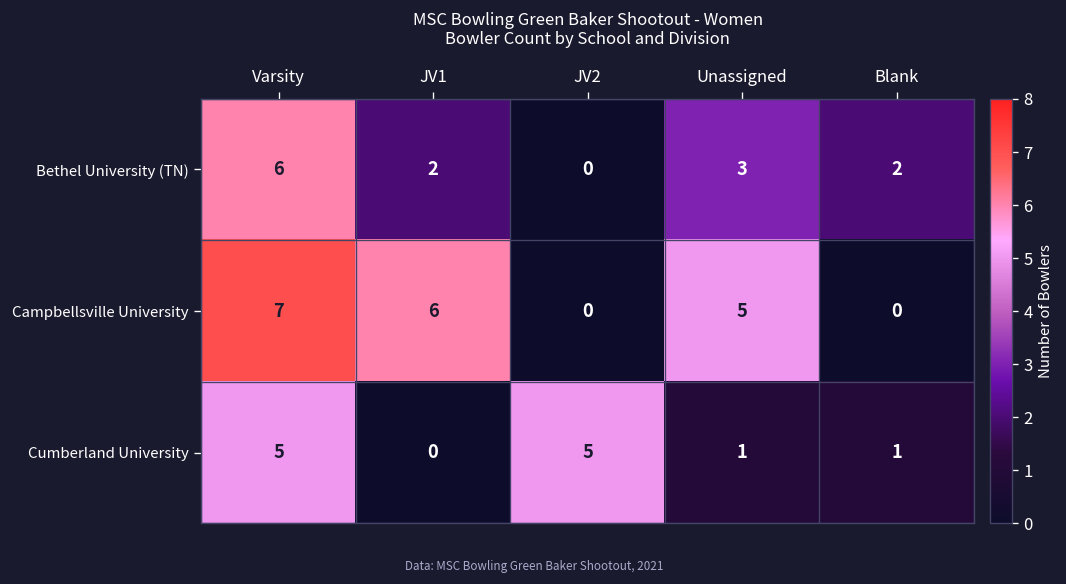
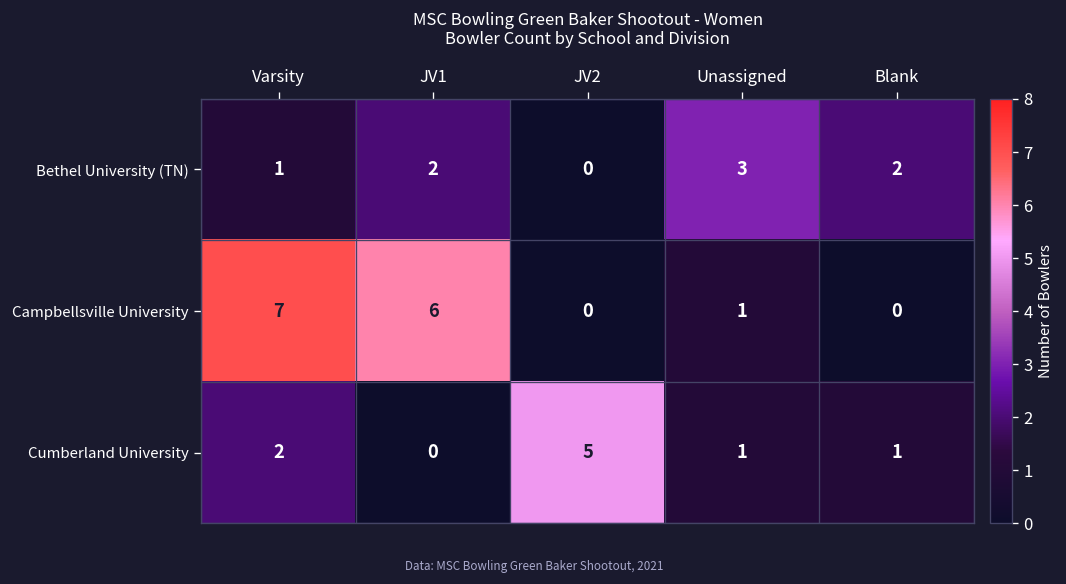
  {
    "Bethel University (TN)": {
-     "Varsity": 6,
+     "Varsity": 1,
      "JV1": 2,
      "JV2": 0,
      "Unassigned": 3,
      "Blank": 2
    },
    "Campbellsville University": {
      "Varsity": 7,
      "JV1": 6,
      "JV2": 0,
-     "Unassigned": 5,
+     "Unassigned": 1,
      "Blank": 0
    },
    "Cumberland University": {
-     "Varsity": 5,
+     "Varsity": 2,
      "JV1": 0,
      "JV2": 5,
      "Unassigned": 1,
      "Blank": 1
    }
  }
